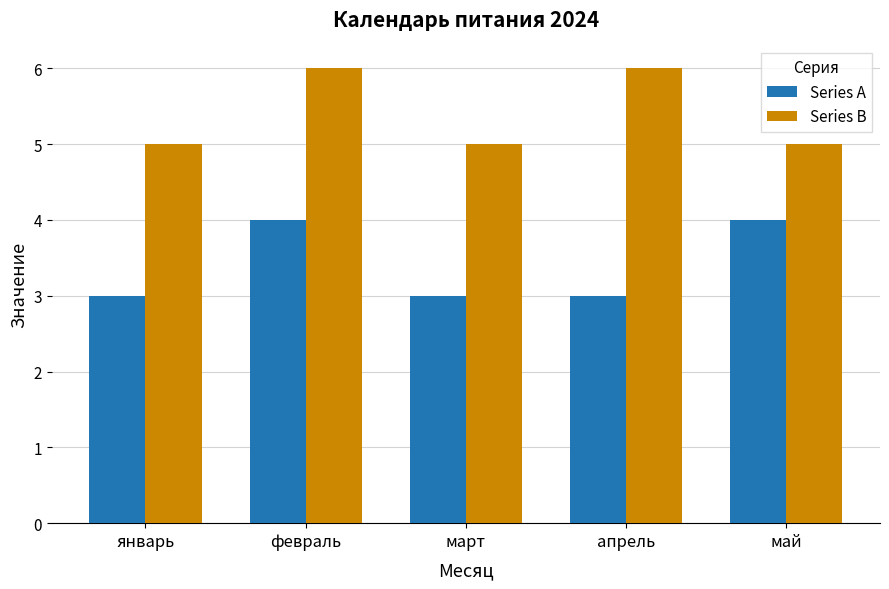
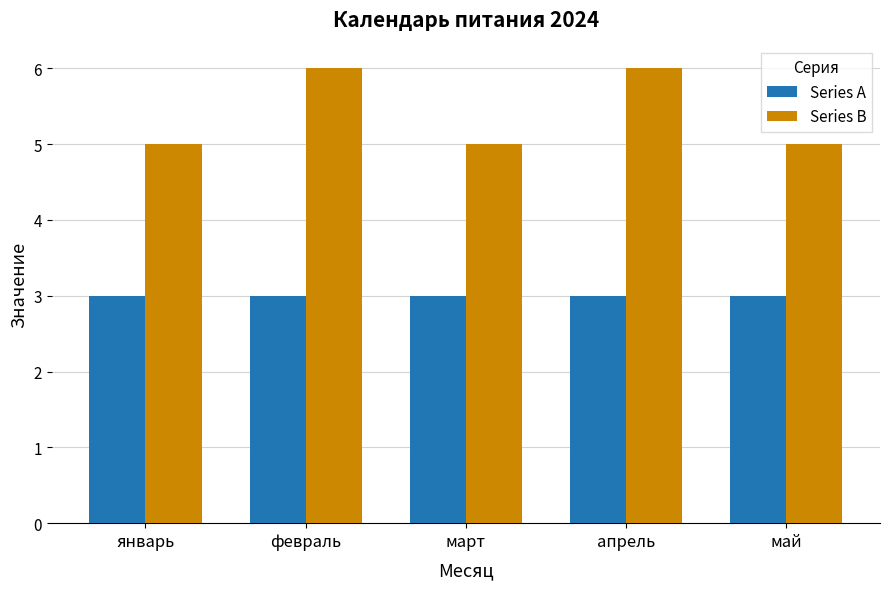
  {
    "Series A": {
      "январь": 3,
-     "февраль": 4,
+     "февраль": 3,
      "март": 3,
      "апрель": 3,
-     "май": 4
+     "май": 3
    },
    "Series B": {
      "январь": 5,
      "февраль": 6,
      "март": 5,
      "апрель": 6,
      "май": 5
    }
  }
